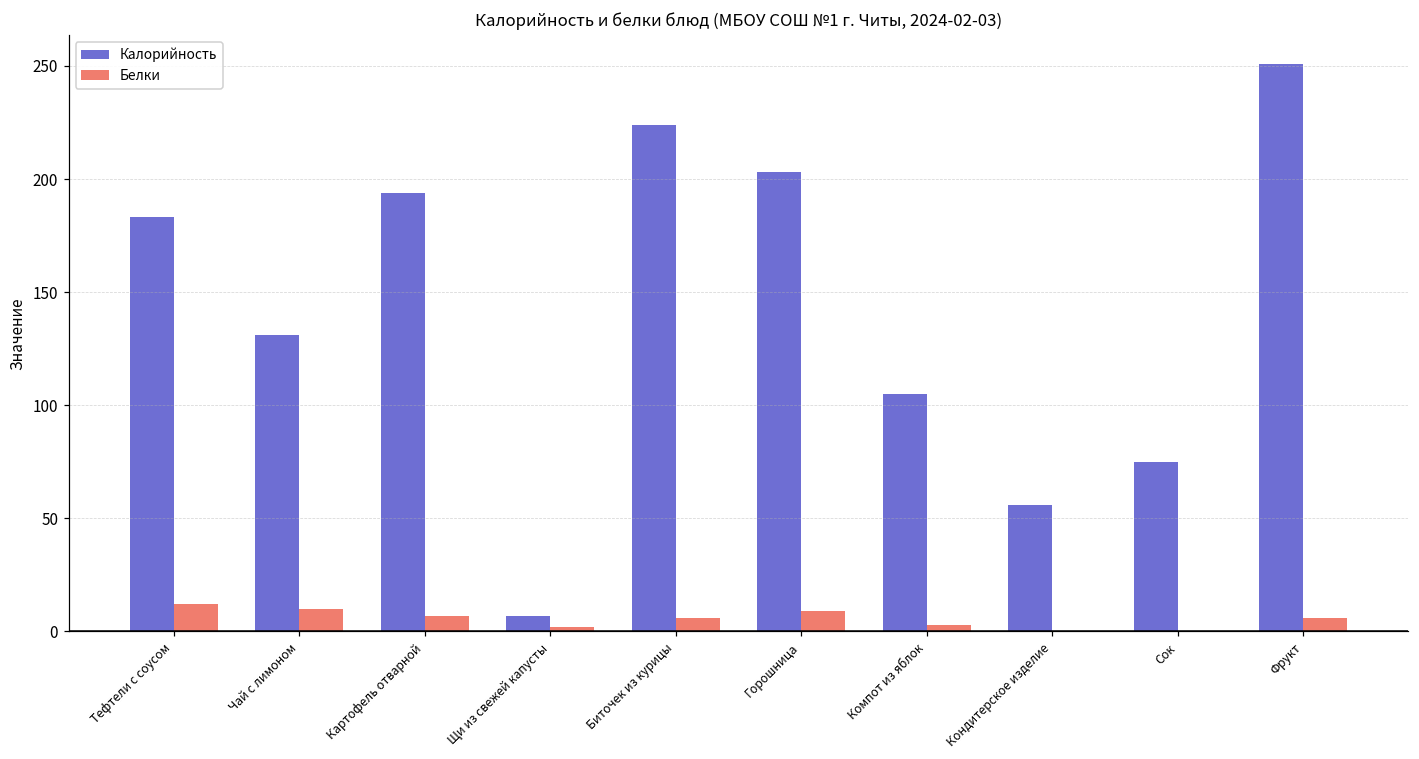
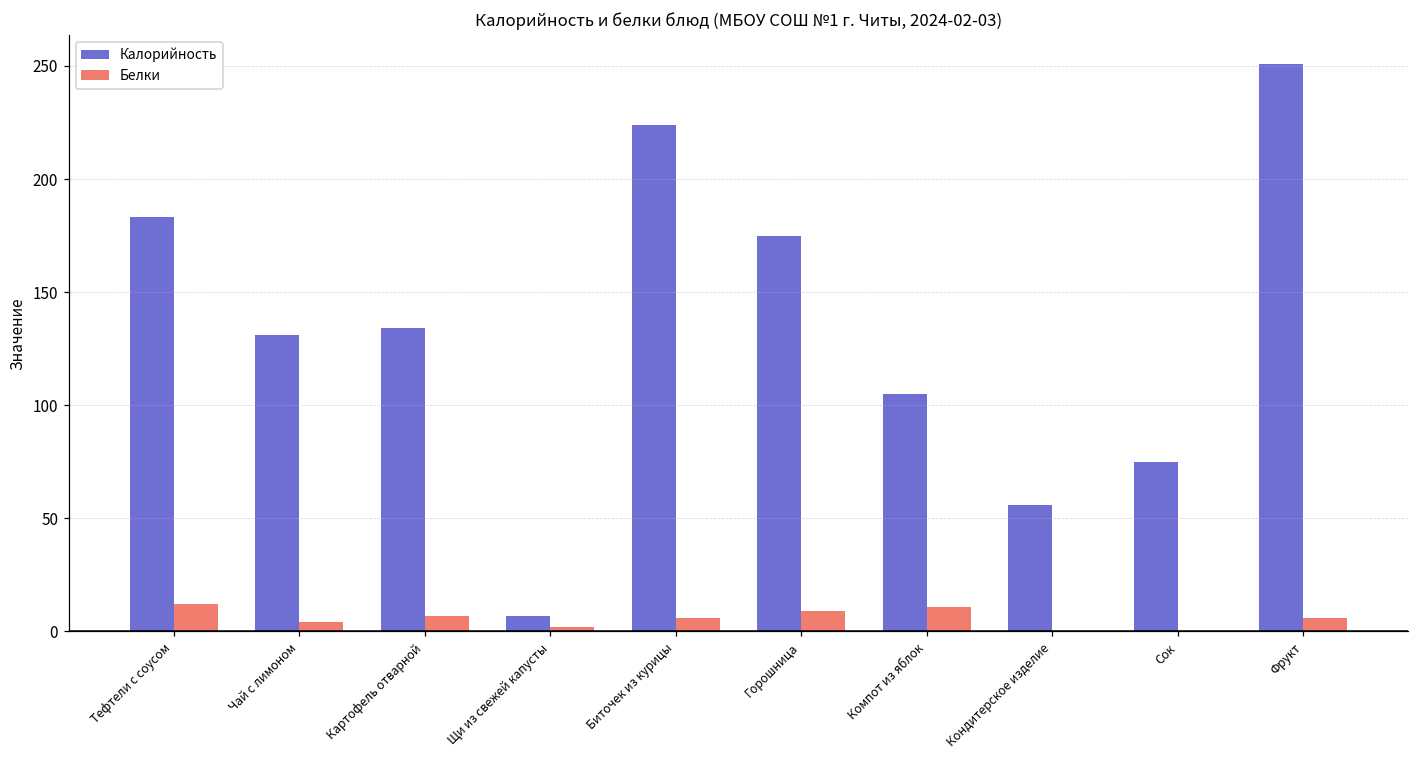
  {
    "Калорийность": {
      "Тефтели с соусом": 183,
      "Чай с лимоном": 131,
-     "Картофель отварной": 194,
+     "Картофель отварной": 134,
      "Щи из свежей капусты": 7,
      "Биточек из курицы": 224,
-     "Горошница": 203,
+     "Горошница": 175,
      "Компот из яблок": 105,
      "Кондитерское изделие": 56,
      "Сок": 75,
      "Фрукт": 251
    },
    "Белки": {
      "Тефтели с соусом": 12,
-     "Чай с лимоном": 10,
+     "Чай с лимоном": 4,
      "Картофель отварной": 7,
      "Щи из свежей капусты": 2,
      "Биточек из курицы": 6,
      "Горошница": 9,
-     "Компот из яблок": 3,
+     "Компот из яблок": 11,
      "Кондитерское изделие": 0,
      "Сок": 0,
      "Фрукт": 6
    }
  }
